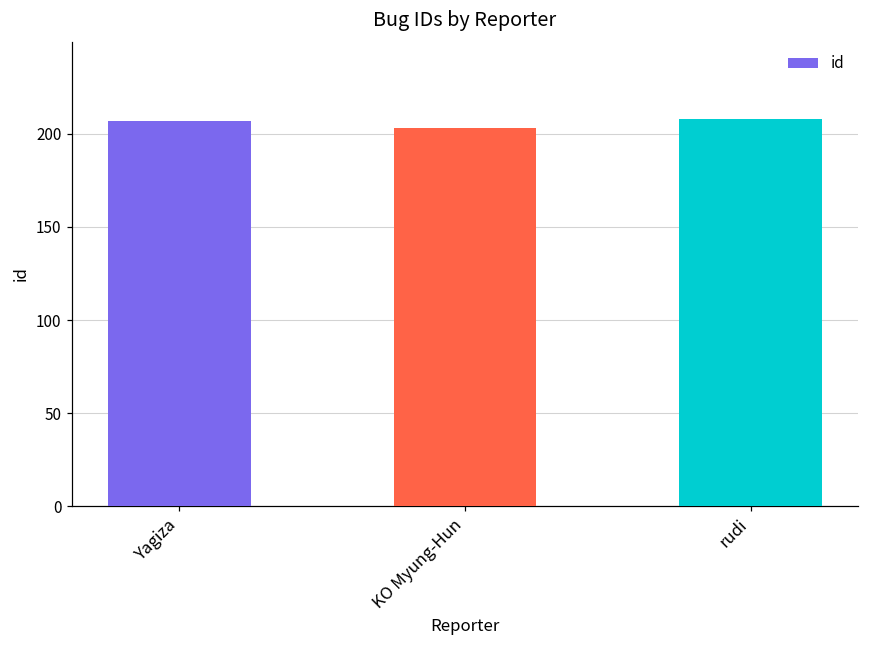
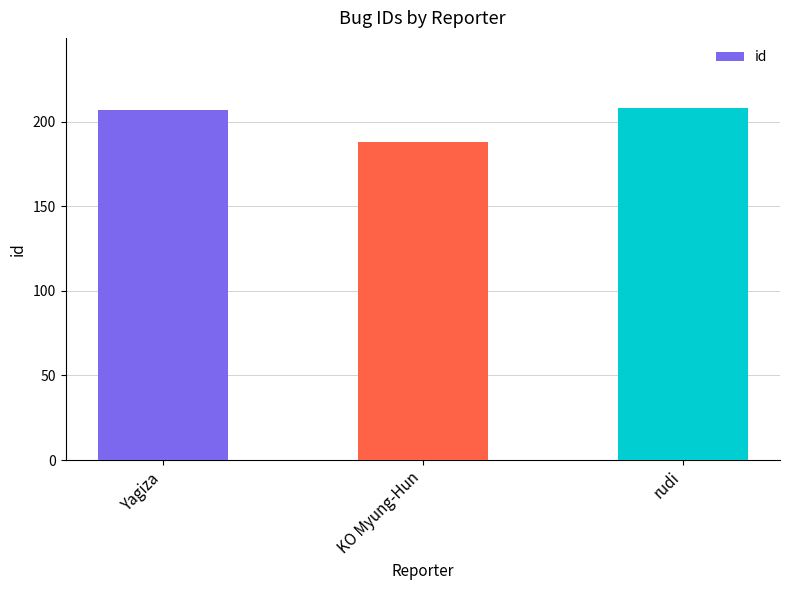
  {
    "Yagiza": 207,
-   "KO Myung-Hun": 203,
+   "KO Myung-Hun": 188,
    "rudi": 208
  }
